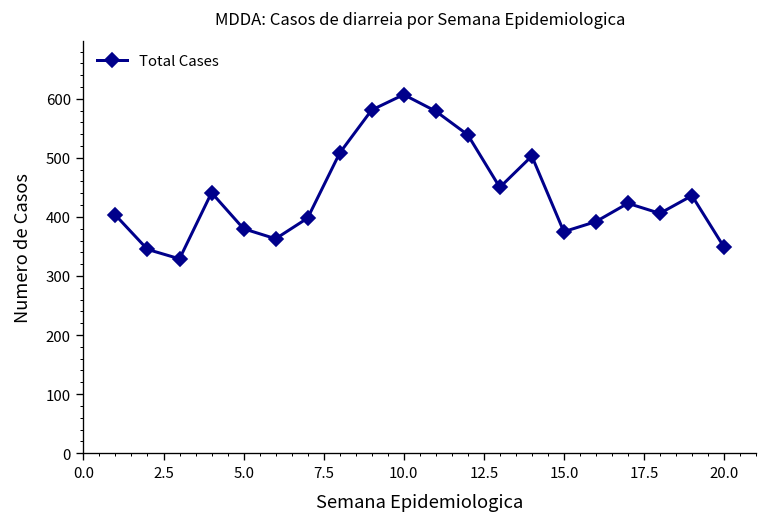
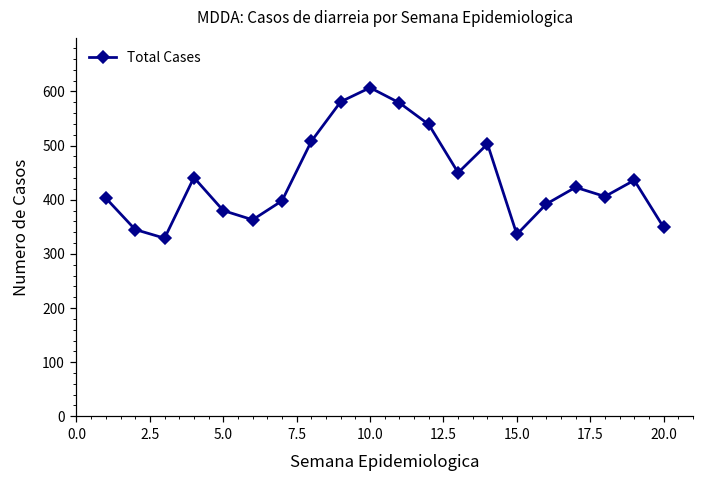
  {
    "5.0": 380,
    "10.0": 610,
-   "15.0": 380,
+   "15.0": 340,
    "20.0": 350
  }
